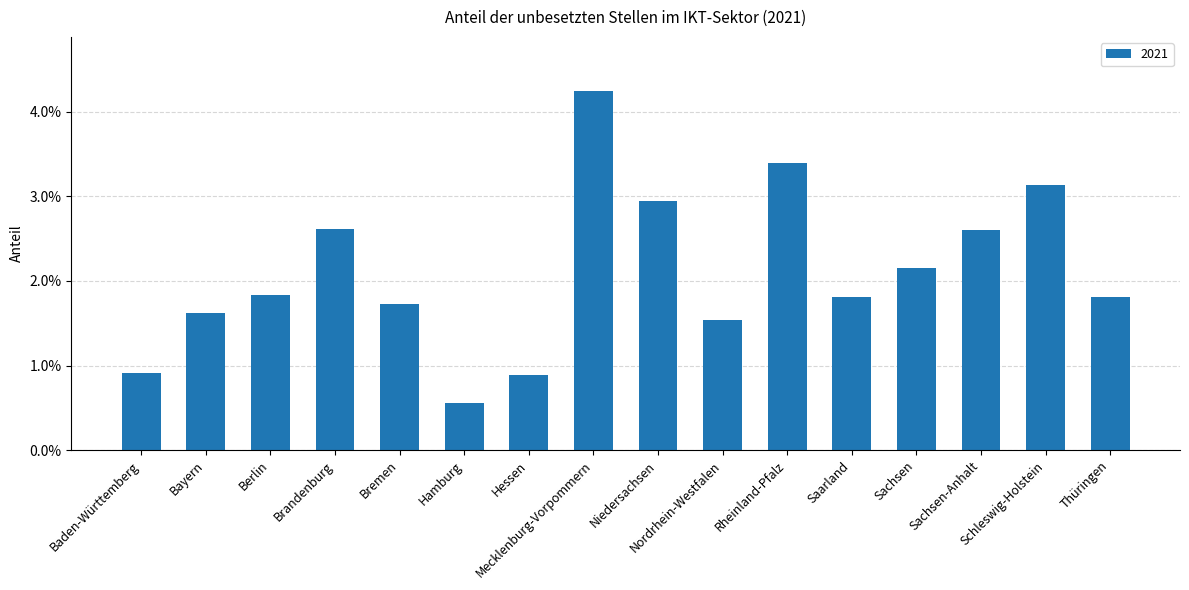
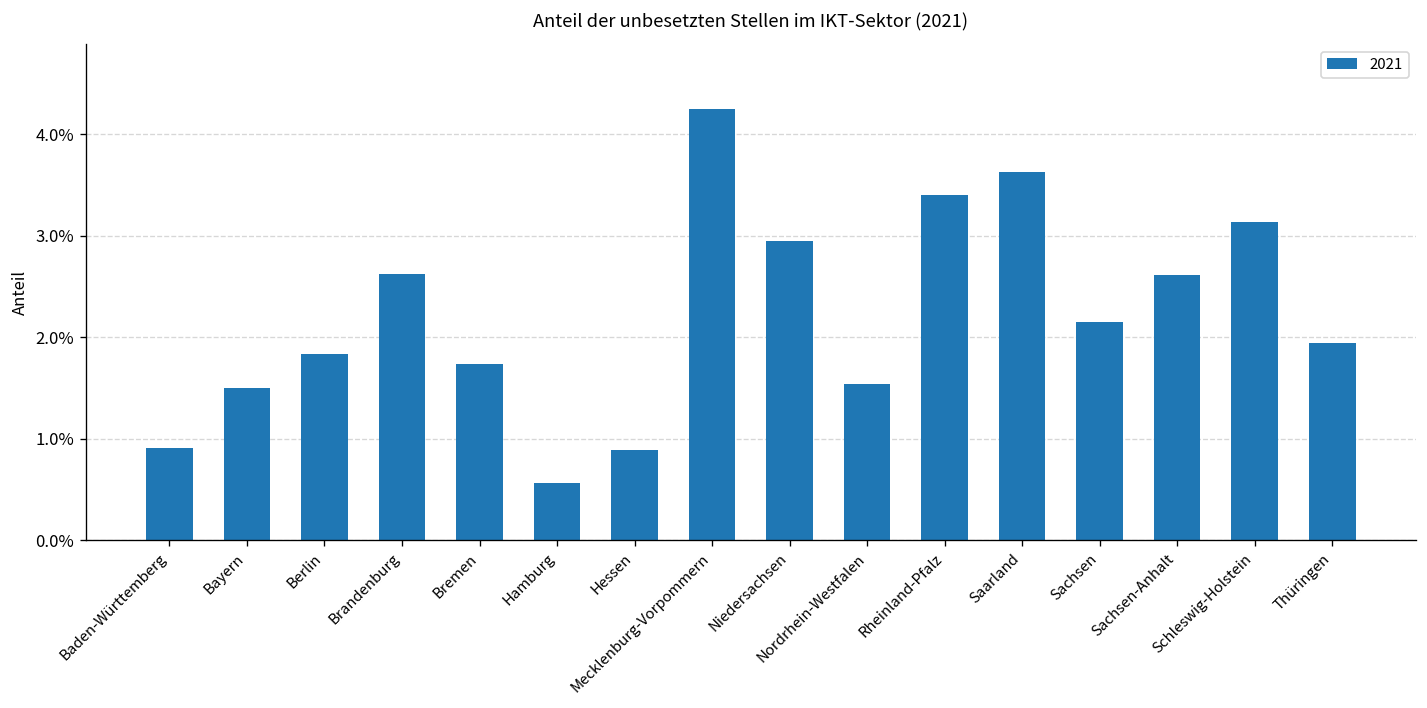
  {
    "Baden-Württemberg": "0.9%",
-   "Bayern": "1.6%",
+   "Bayern": "1.5%",
    "Berlin": "1.8%",
    "Brandenburg": "2.6%",
    "Bremen": "1.7%",
    "Hamburg": "0.6%",
    "Hessen": "0.9%",
    "Mecklenburg-Vorpommern": "4.2%",
    "Niedersachsen": "2.9%",
    "Nordrhein-Westfalen": "1.5%",
    "Rheinland-Pfalz": "3.4%",
-   "Saarland": "1.8%",
+   "Saarland": "3.6%",
    "Sachsen": "2.1%",
    "Sachsen-Anhalt": "2.6%",
    "Schleswig-Holstein": "3.1%",
-   "Thüringen": "1.8%"
+   "Thüringen": "1.9%"
  }
